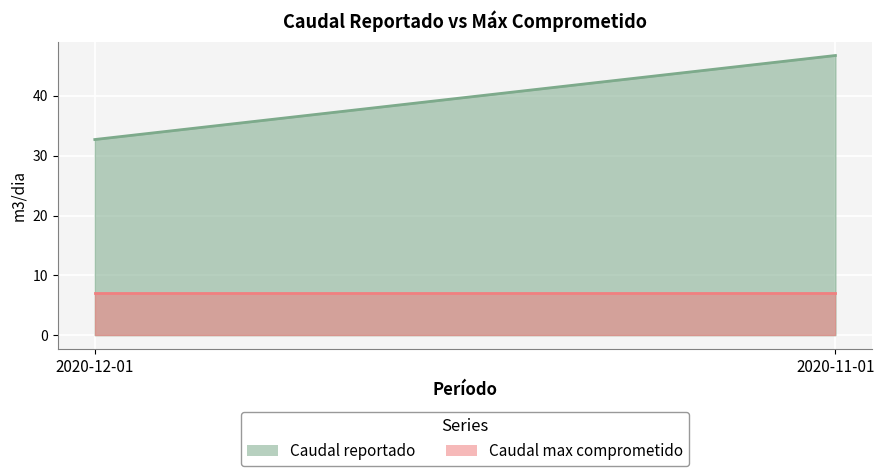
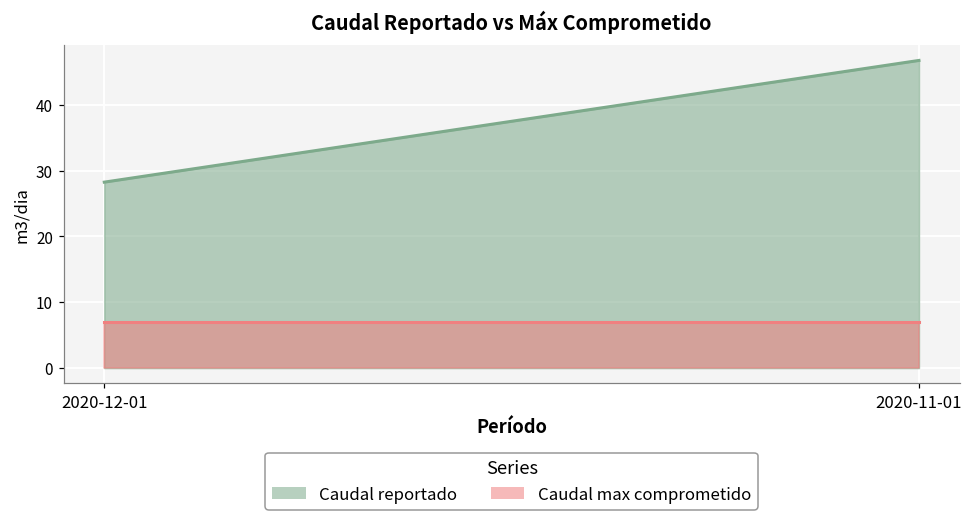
  {
    "Caudal reportado": {
-     "2020-12-01": 33,
+     "2020-12-01": 28,
      "2020-11-01": 47
    },
    "Caudal max comprometido": {
      "2020-12-01": 7,
      "2020-11-01": 7
    }
  }
